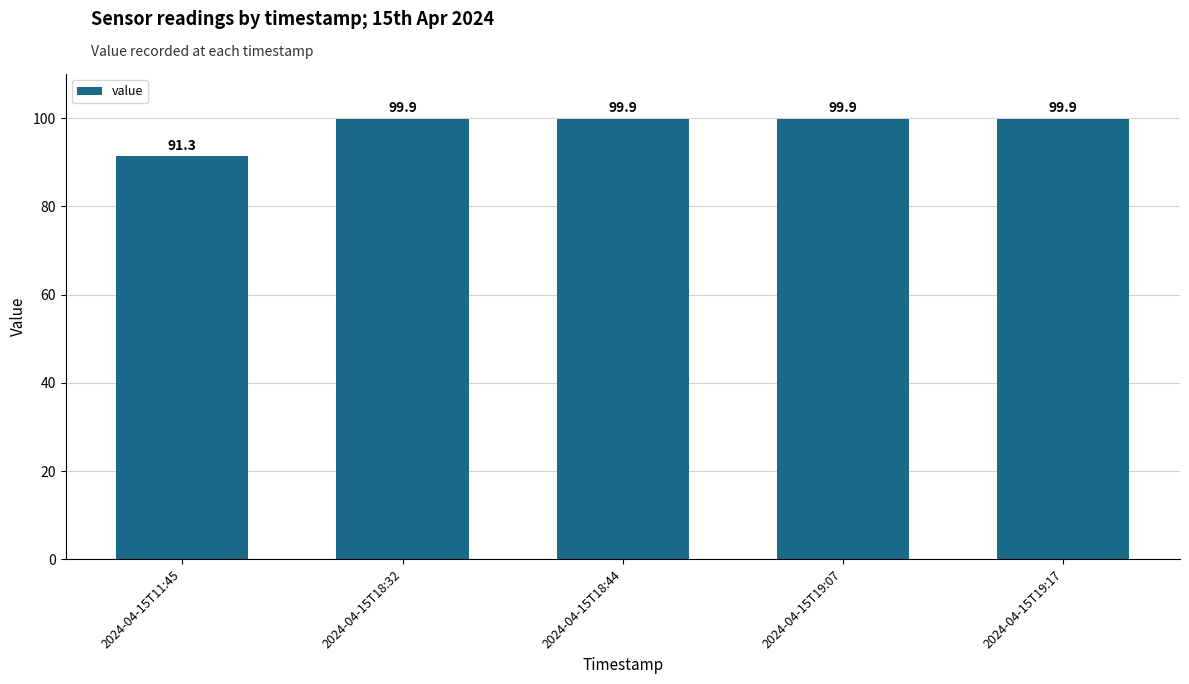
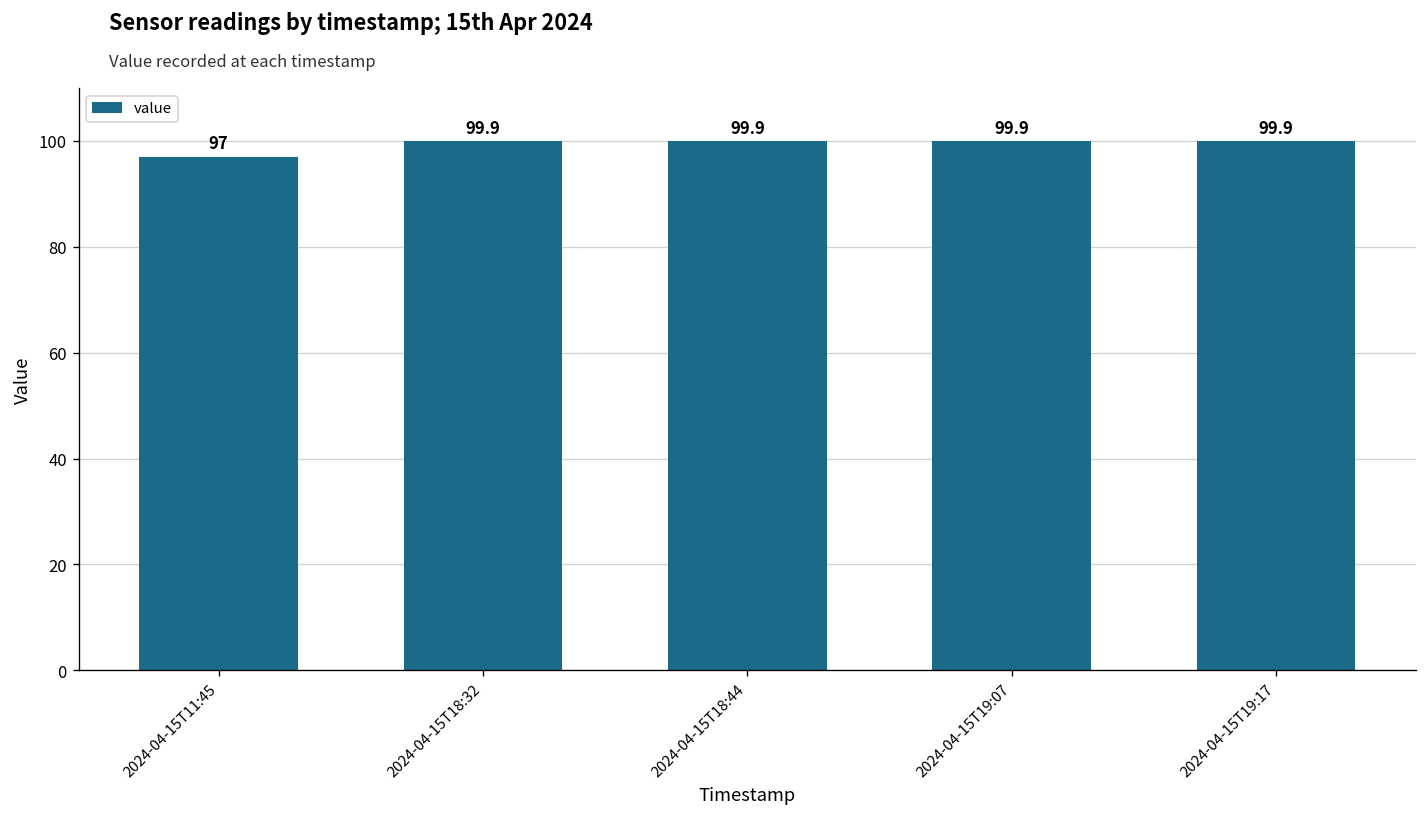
  {
-   "2024-04-15T11:45": 91.3,
+   "2024-04-15T11:45": 97,
    "2024-04-15T18:32": 99.9,
    "2024-04-15T18:44": 99.9,
    "2024-04-15T19:07": 99.9,
    "2024-04-15T19:17": 99.9
  }
